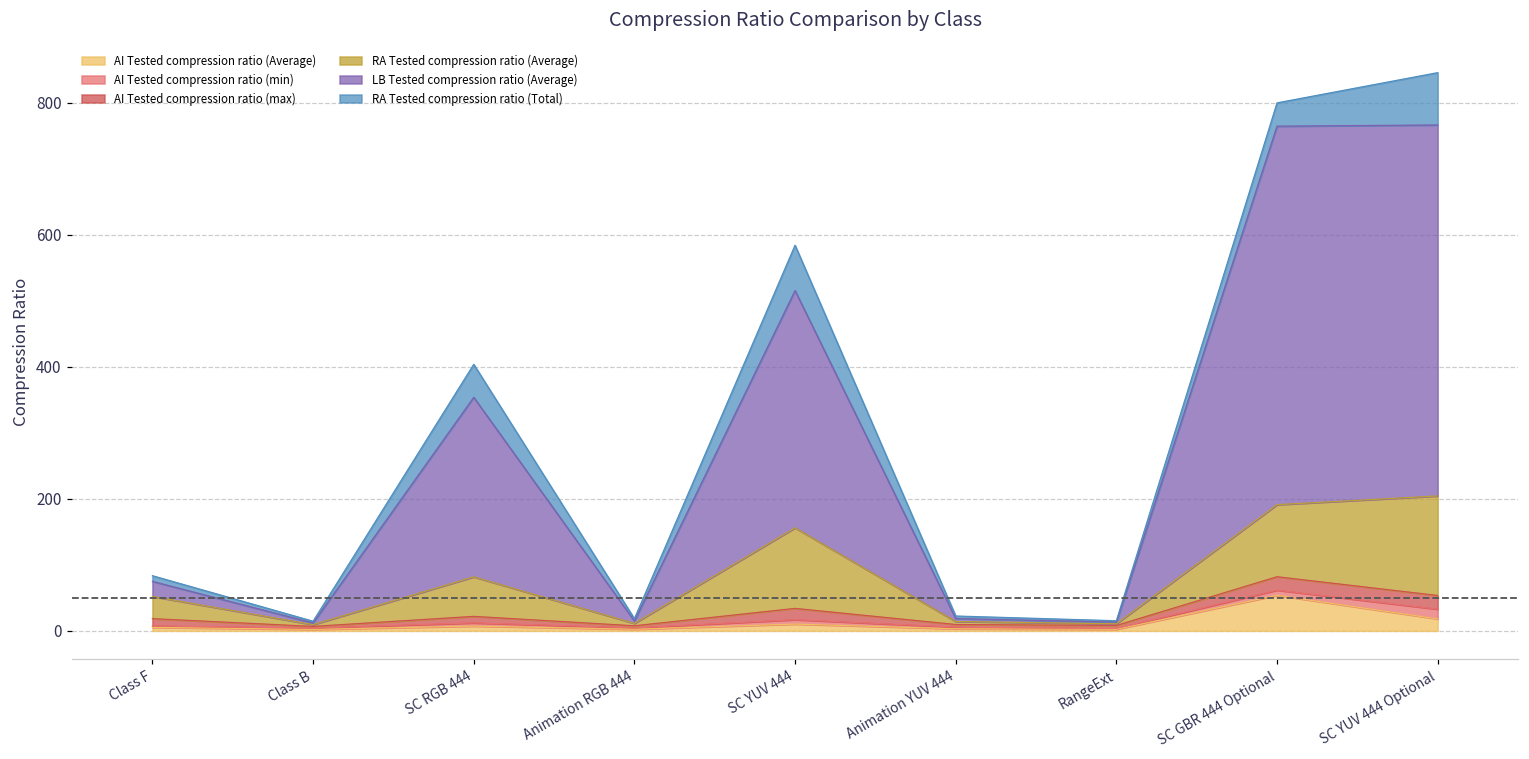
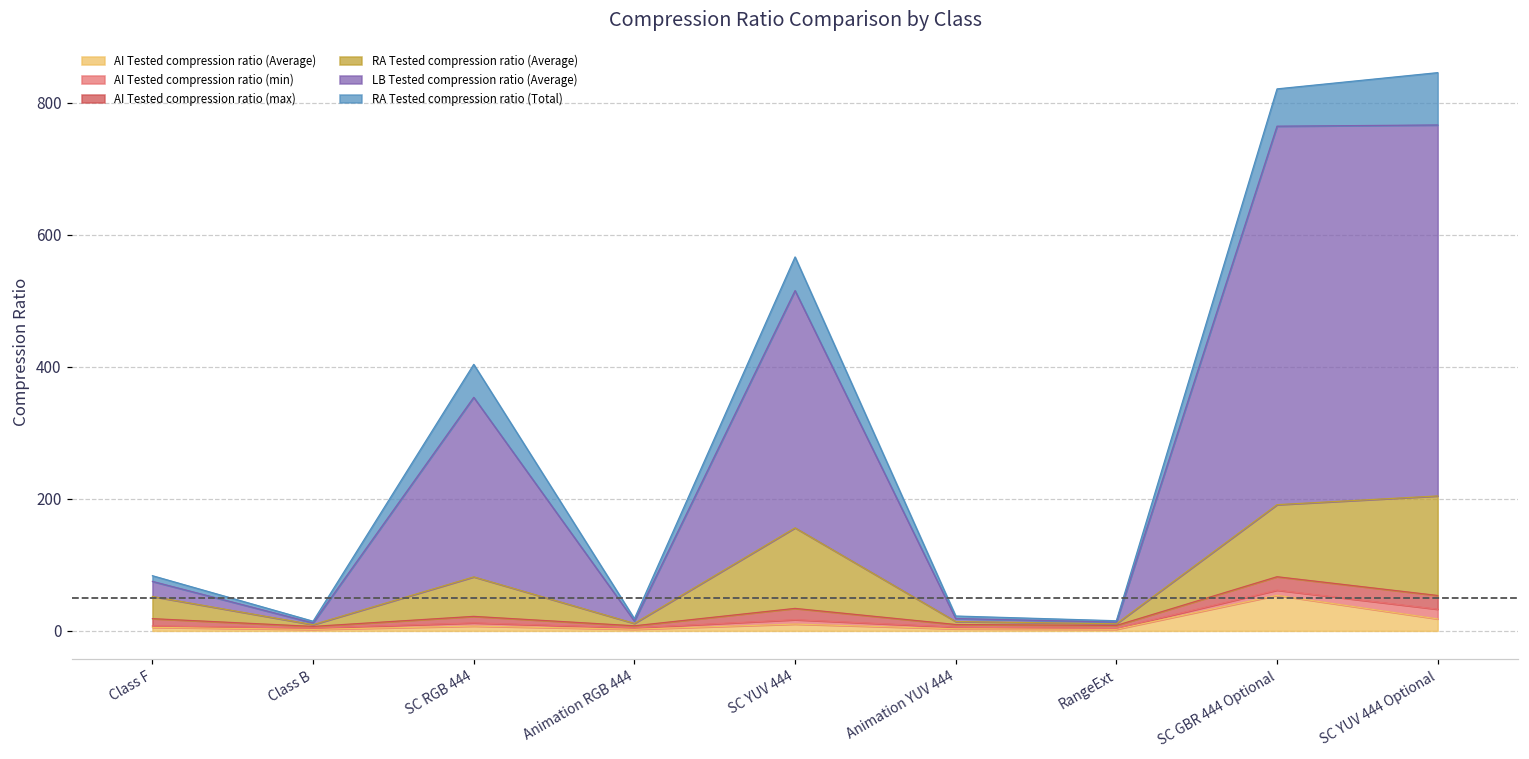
  {
    "AI Tested compression ratio (Average)": {
      "SC RGB 444": 10,
      "SC YUV 444": 10,
      "SC GBR 444 Optional": 50,
      "SC YUV 444 Optional": 20
    },
    "RA Tested compression ratio (Average)": {
      "Class F": 30,
      "SC RGB 444": 60,
      "SC YUV 444": 120,
      "Animation YUV 444": 0,
      "SC GBR 444 Optional": 110,
      "SC YUV 444 Optional": 150
    },
    "LB Tested compression ratio (Average)": {
      "Class F": 20,
      "SC RGB 444": 270,
      "SC YUV 444": 360,
      "SC GBR 444 Optional": 570,
      "SC YUV 444 Optional": 560
    },
    "RA Tested compression ratio (Total)": {
      "Class F": 10,
      "SC RGB 444": 50,
-     "SC YUV 444": 70,
-     "SC GBR 444 Optional": 40,
+     "SC YUV 444": 50,
+     "SC GBR 444 Optional": 60,
      "SC YUV 444 Optional": 80
    }
  }
